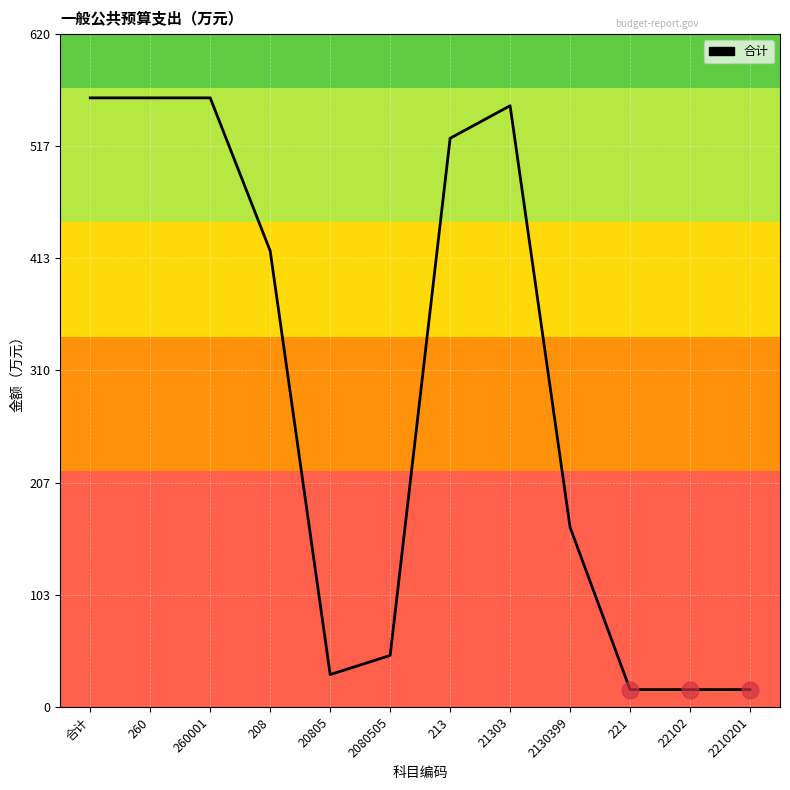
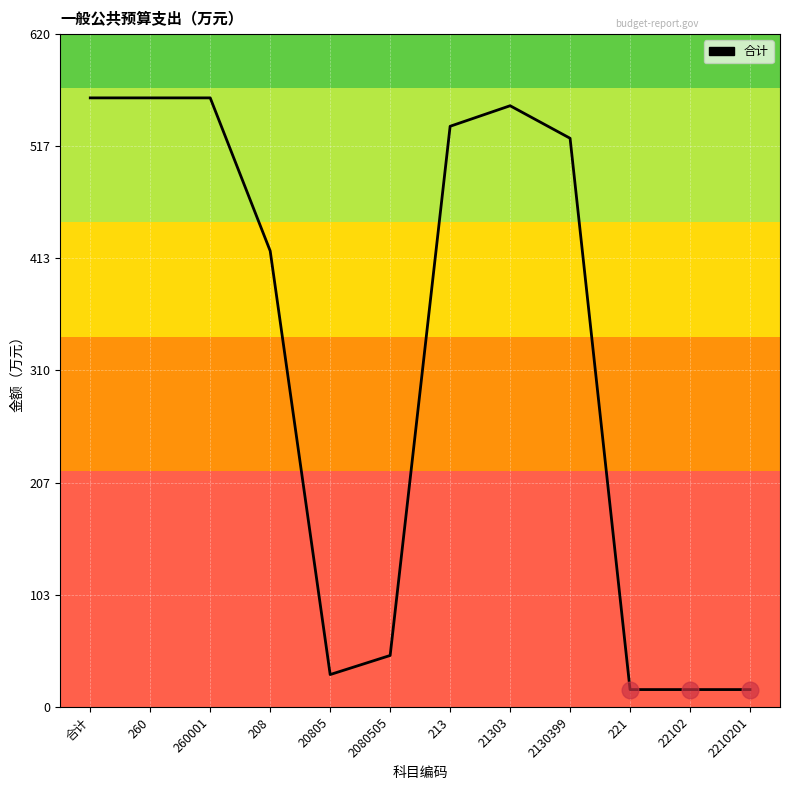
  {
    "合计": {
      "合计": 561,
      "260": 561,
      "260001": 561,
      "208": 420,
      "20805": 30,
      "2080505": 47,
-     "213": 524,
+     "213": 535,
      "21303": 554,
-     "2130399": 166
+     "2130399": 524
    }
  }
